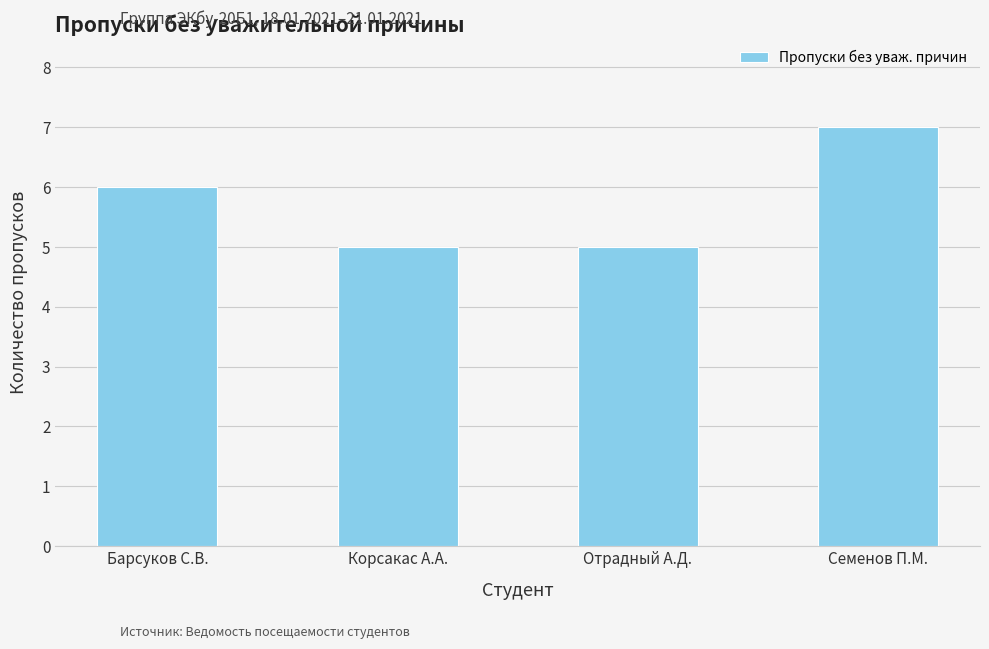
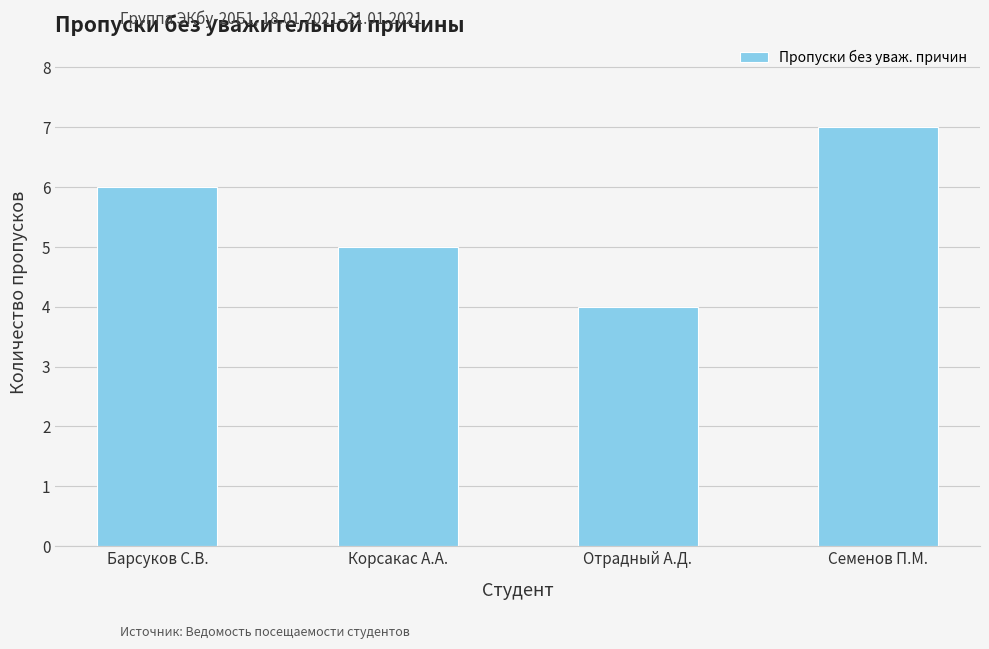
  {
    "Барсуков С.В.": 6,
    "Корсакас А.А.": 5,
-   "Отрадный А.Д.": 5,
+   "Отрадный А.Д.": 4,
    "Семенов П.М.": 7
  }
